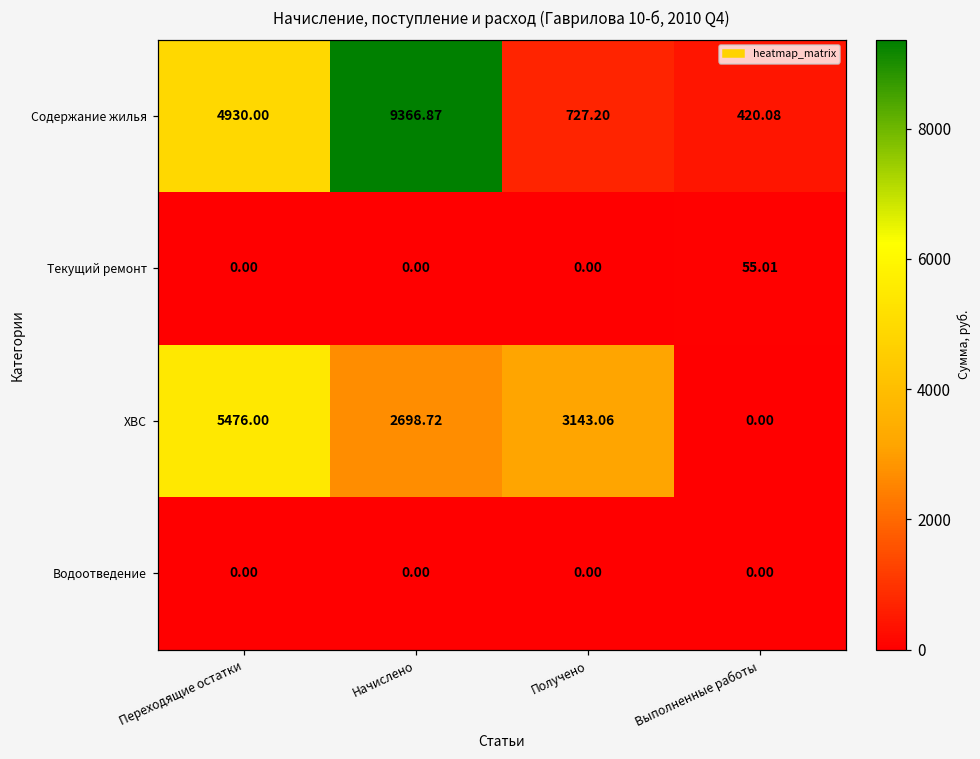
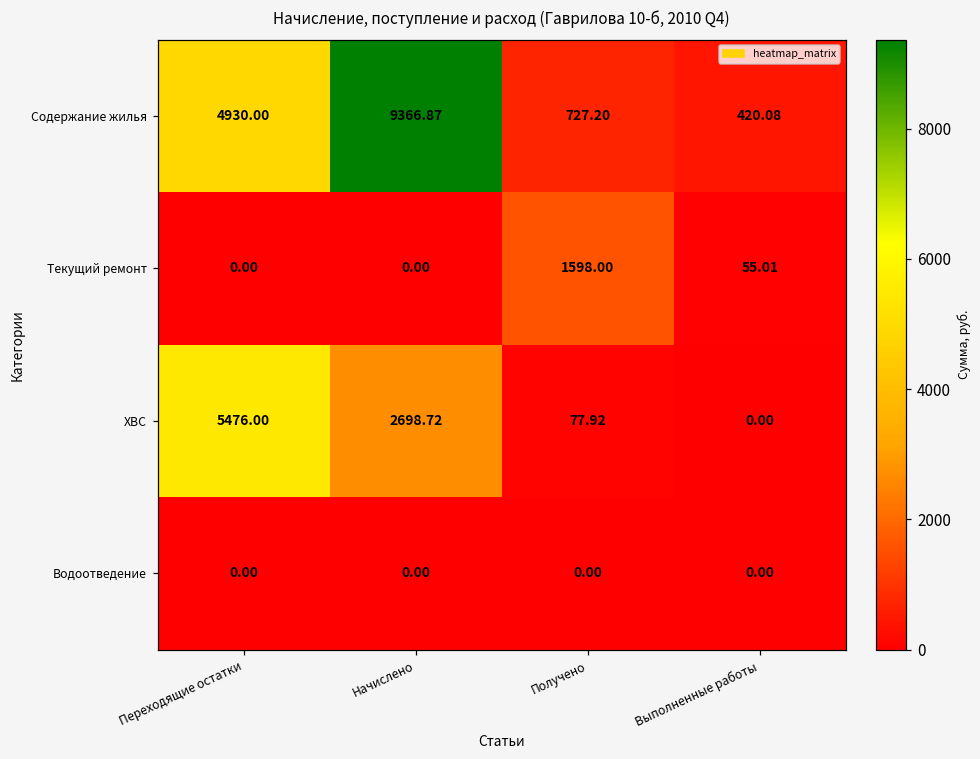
  {
    "Содержание жилья": {
      "Переходящие остатки": 4930.00,
      "Начислено": 9366.87,
      "Получено": 727.20,
      "Выполненные работы": 420.08
    },
    "Текущий ремонт": {
      "Переходящие остатки": 0.00,
      "Начислено": 0.00,
-     "Получено": 0.00,
+     "Получено": 1598.00,
      "Выполненные работы": 55.01
    },
    "ХВС": {
      "Переходящие остатки": 5476.00,
      "Начислено": 2698.72,
-     "Получено": 3143.06,
+     "Получено": 77.92,
      "Выполненные работы": 0.00
    },
    "Водоотведение": {
      "Переходящие остатки": 0.00,
      "Начислено": 0.00,
      "Получено": 0.00,
      "Выполненные работы": 0.00
    }
  }
